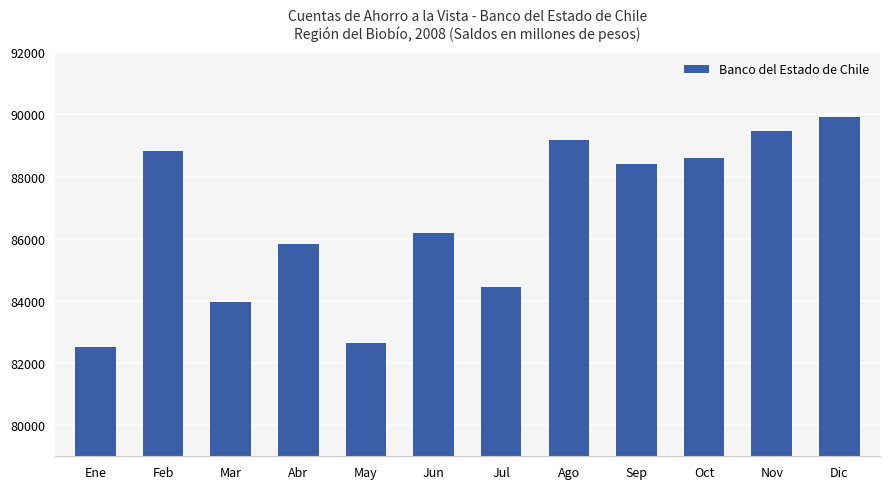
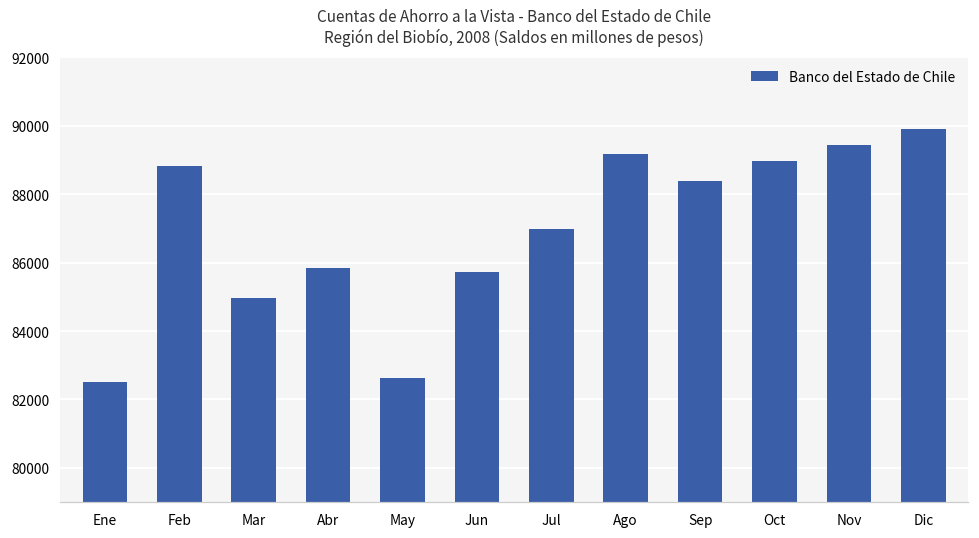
  {
    "Ene": 82500,
    "Feb": 88800,
-   "Mar": 84000,
+   "Mar": 85000,
    "Abr": 85800,
    "May": 82600,
-   "Jun": 86200,
-   "Jul": 84500,
+   "Jun": 85700,
+   "Jul": 87000,
    "Ago": 89200,
    "Sep": 88400,
-   "Oct": 88600,
+   "Oct": 89000,
    "Nov": 89500,
    "Dic": 89900
  }
